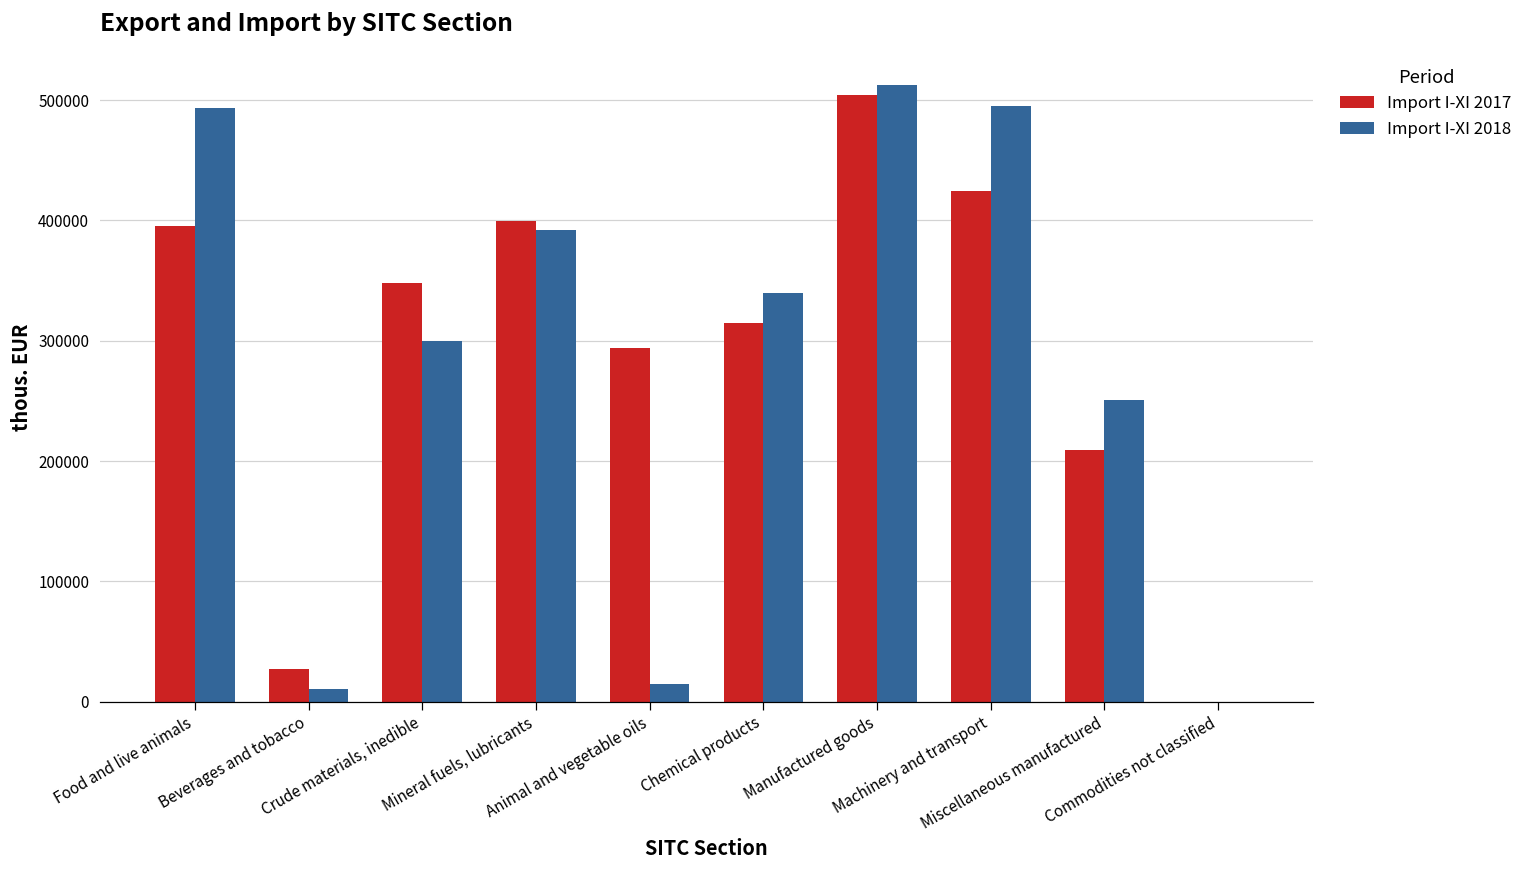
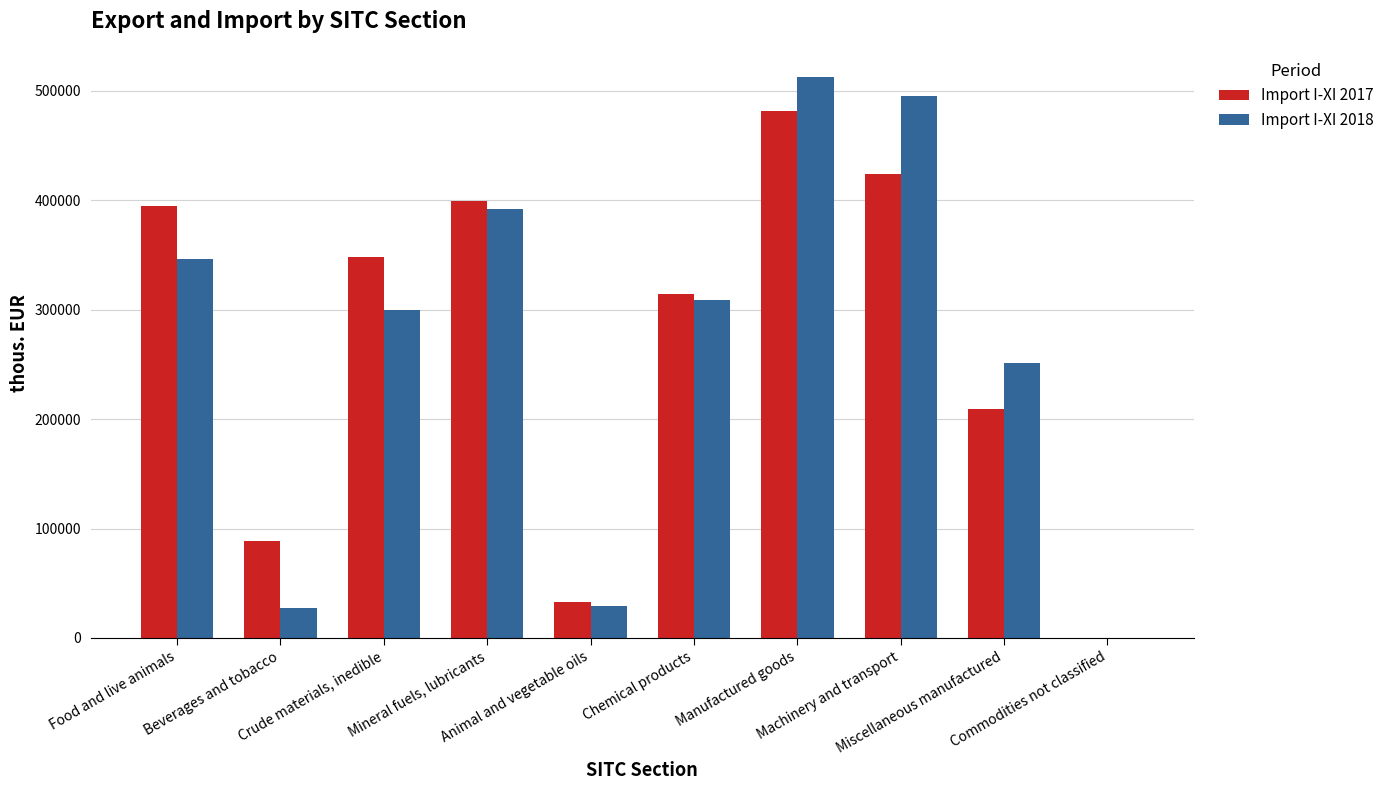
  {
    "Import I-XI 2017": {
      "Food and live animals": 395000,
-     "Beverages and tobacco": 27000,
+     "Beverages and tobacco": 89000,
      "Crude materials, inedible": 348000,
      "Mineral fuels, lubricants": 400000,
-     "Animal and vegetable oils": 294000,
+     "Animal and vegetable oils": 33000,
      "Chemical products": 315000,
-     "Manufactured goods": 504000,
+     "Manufactured goods": 482000,
      "Machinery and transport": 424000,
      "Miscellaneous manufactured": 210000,
      "Commodities not classified": 0
    },
    "Import I-XI 2018": {
-     "Food and live animals": 494000,
-     "Beverages and tobacco": 11000,
+     "Food and live animals": 346000,
+     "Beverages and tobacco": 27000,
      "Crude materials, inedible": 299000,
      "Mineral fuels, lubricants": 392000,
-     "Animal and vegetable oils": 15000,
-     "Chemical products": 340000,
+     "Animal and vegetable oils": 30000,
+     "Chemical products": 309000,
      "Manufactured goods": 513000,
      "Machinery and transport": 495000,
      "Miscellaneous manufactured": 251000
    }
  }
